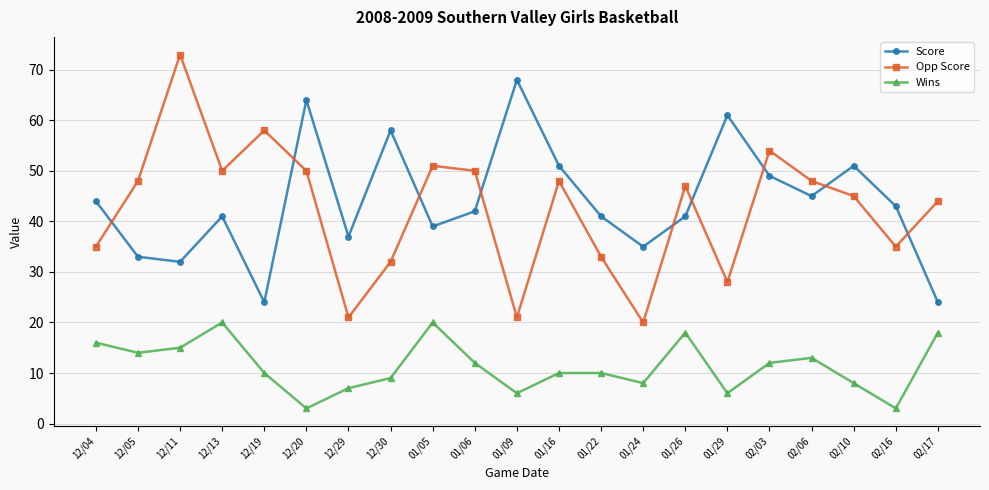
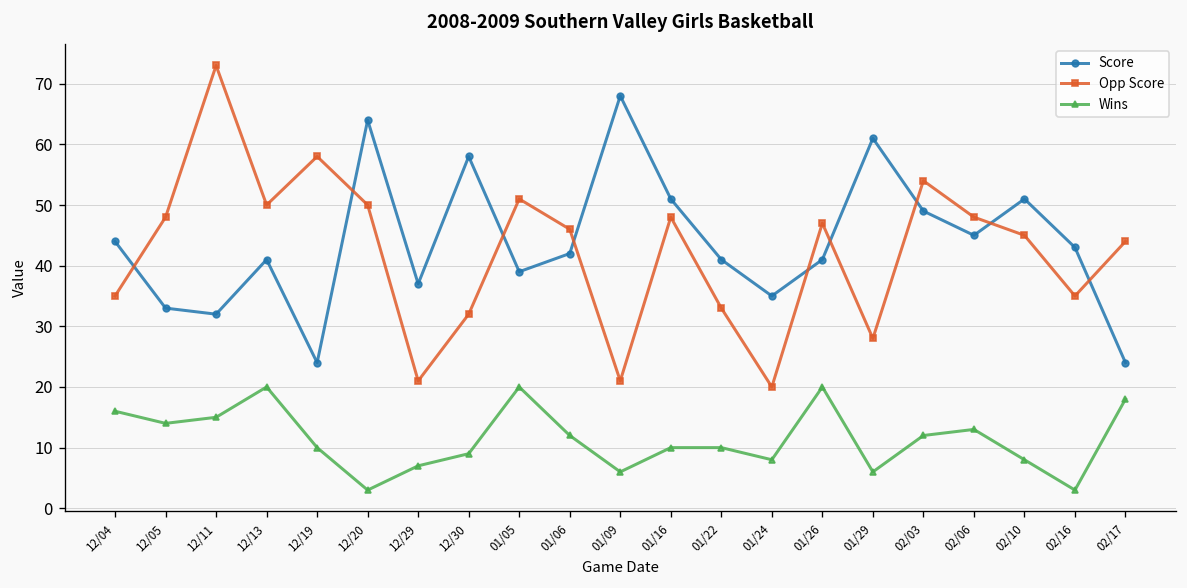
  {
    "Score": {
      "12/04": 44,
      "12/05": 33,
      "12/11": 32,
      "12/13": 41,
      "12/19": 24,
      "12/20": 64,
      "12/29": 37,
      "12/30": 58,
      "01/05": 39,
      "01/06": 42,
      "01/09": 68,
      "01/16": 51,
      "01/22": 41,
      "01/24": 35,
      "01/26": 41,
      "01/29": 61,
      "02/03": 49,
      "02/06": 45,
      "02/10": 51,
      "02/16": 43,
      "02/17": 24
    },
    "Opp Score": {
      "12/04": 35,
      "12/05": 48,
      "12/11": 73,
      "12/13": 50,
      "12/19": 58,
      "12/20": 50,
      "12/29": 21,
      "12/30": 32,
      "01/05": 51,
-     "01/06": 50,
+     "01/06": 46,
      "01/09": 21,
      "01/16": 48,
      "01/22": 33,
      "01/24": 20,
      "01/26": 47,
      "01/29": 28,
      "02/03": 54,
      "02/06": 48,
      "02/10": 45,
      "02/16": 35,
      "02/17": 44
    },
    "Wins": {
      "12/04": 16,
      "12/05": 14,
      "12/11": 15,
      "12/13": 20,
      "12/19": 10,
      "12/20": 3,
      "12/29": 7,
      "12/30": 9,
      "01/05": 20,
      "01/06": 12,
      "01/09": 6,
      "01/16": 10,
      "01/22": 10,
      "01/24": 8,
-     "01/26": 18,
+     "01/26": 20,
      "01/29": 6,
      "02/03": 12,
      "02/06": 13,
      "02/10": 8,
      "02/16": 3,
      "02/17": 18
    }
  }
